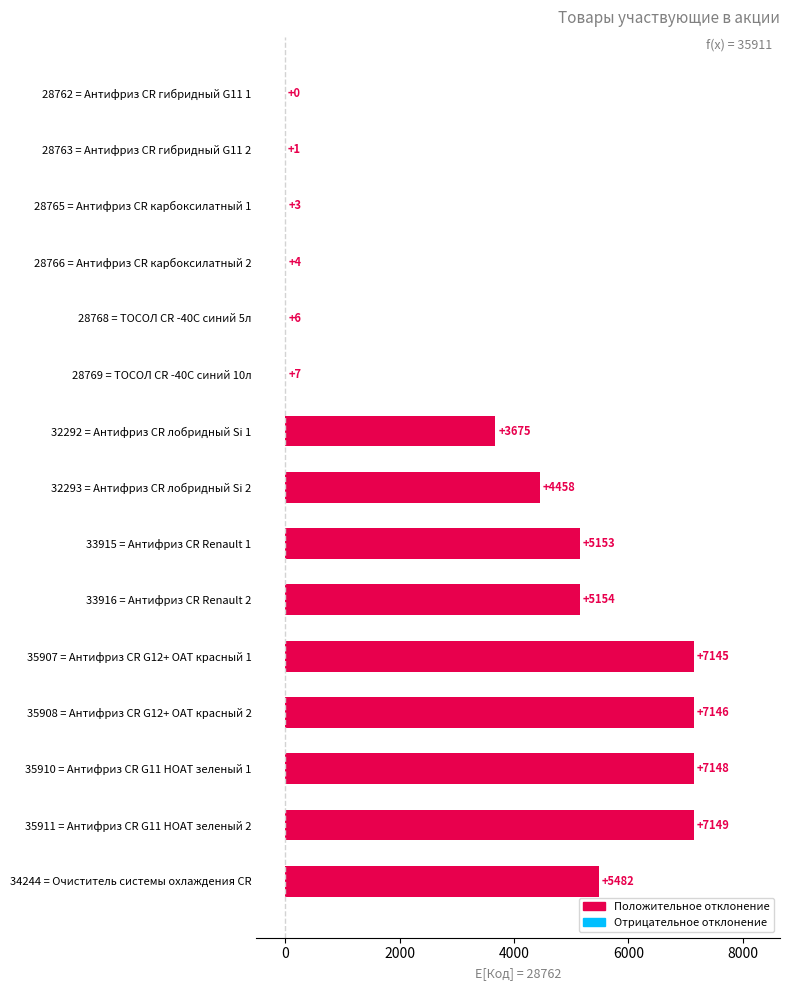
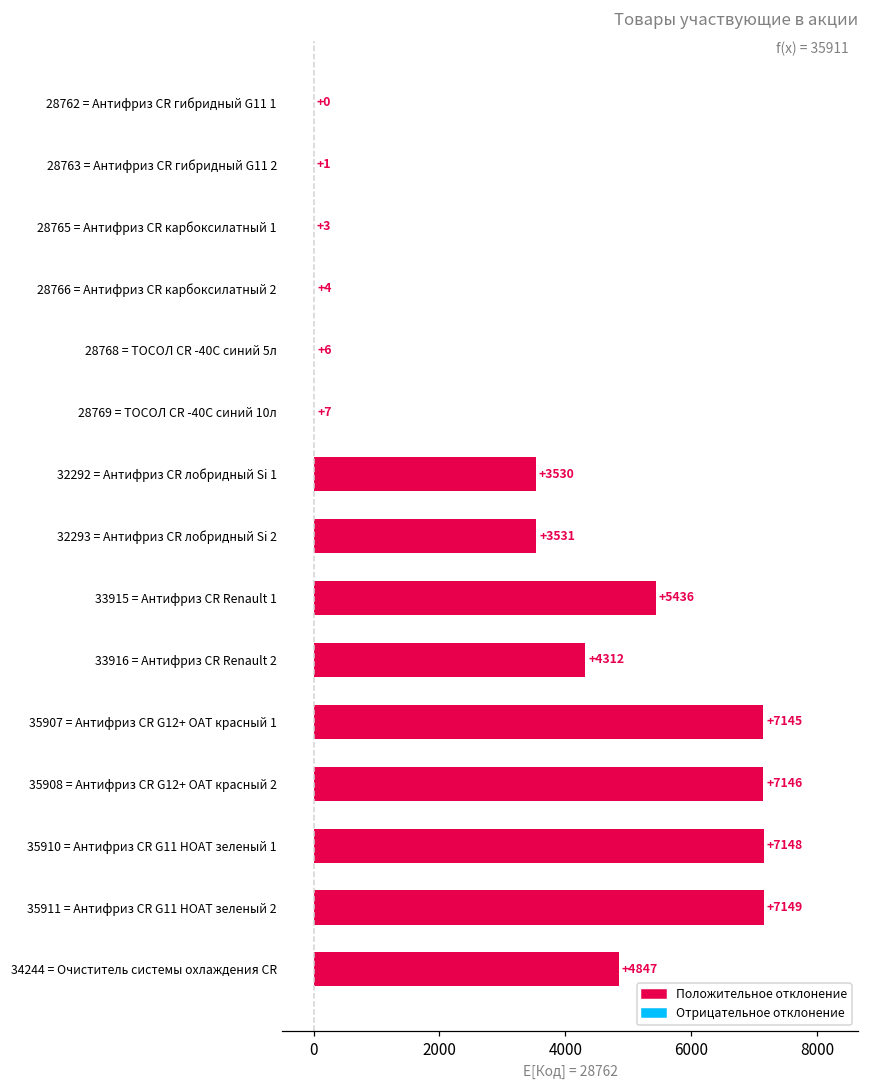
  {
    "28762 = Антифриз CR гибридный G11 1": "+0",
    "28763 = Антифриз CR гибридный G11 2": "+1",
    "28765 = Антифриз CR карбоксилатный 1": "+3",
    "28766 = Антифриз CR карбоксилатный 2": "+4",
    "28768 = ТОСОЛ CR -40С синий 5л": "+6",
    "28769 = ТОСОЛ CR -40С синий 10л": "+7",
-   "32292 = Антифриз CR лобридный Si 1": "+3675",
-   "32293 = Антифриз CR лобридный Si 2": "+4458",
-   "33915 = Антифриз CR Renault 1": "+5153",
-   "33916 = Антифриз CR Renault 2": "+5154",
+   "32292 = Антифриз CR лобридный Si 1": "+3530",
+   "32293 = Антифриз CR лобридный Si 2": "+3531",
+   "33915 = Антифриз CR Renault 1": "+5436",
+   "33916 = Антифриз CR Renault 2": "+4312",
    "35907 = Антифриз CR G12+ OAT красный 1": "+7145",
    "35908 = Антифриз CR G12+ OAT красный 2": "+7146",
    "35910 = Антифриз CR G11 HOAT зеленый 1": "+7148",
    "35911 = Антифриз CR G11 HOAT зеленый 2": "+7149",
-   "34244 = Очиститель системы охлаждения CR": "+5482"
+   "34244 = Очиститель системы охлаждения CR": "+4847"
  }
